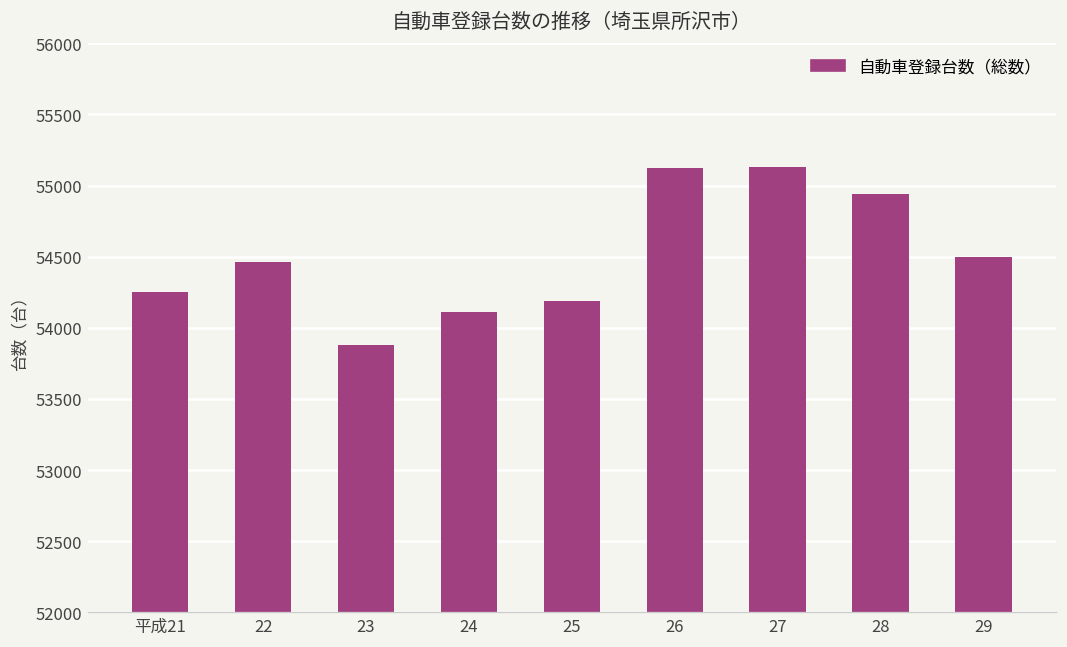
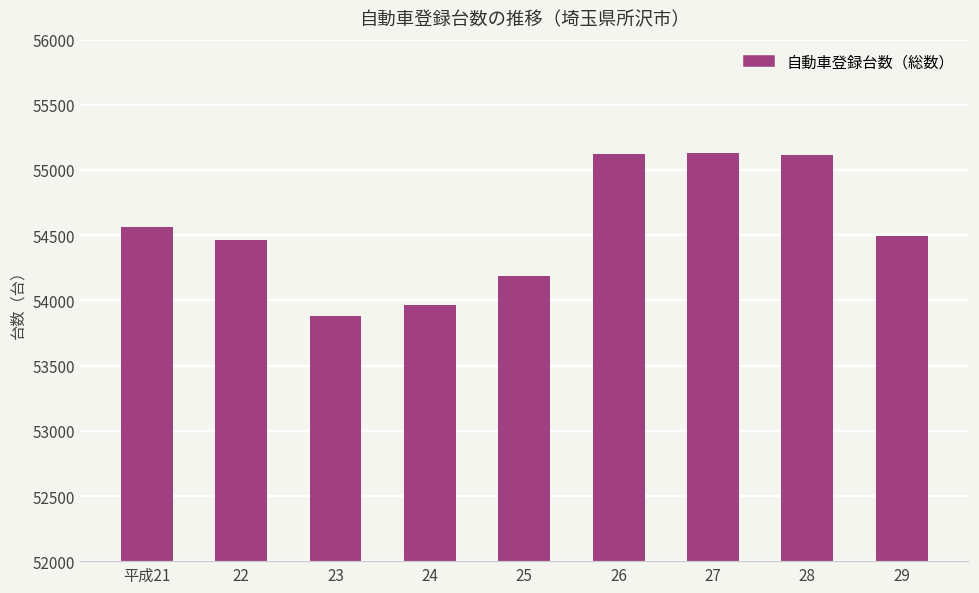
  {
-   "平成21": 54250,
+   "平成21": 54560,
    "22": 54460,
    "23": 53880,
-   "24": 54110,
+   "24": 53970,
    "25": 54190,
    "26": 55120,
    "27": 55130,
-   "28": 54940,
+   "28": 55120,
    "29": 54500
  }
